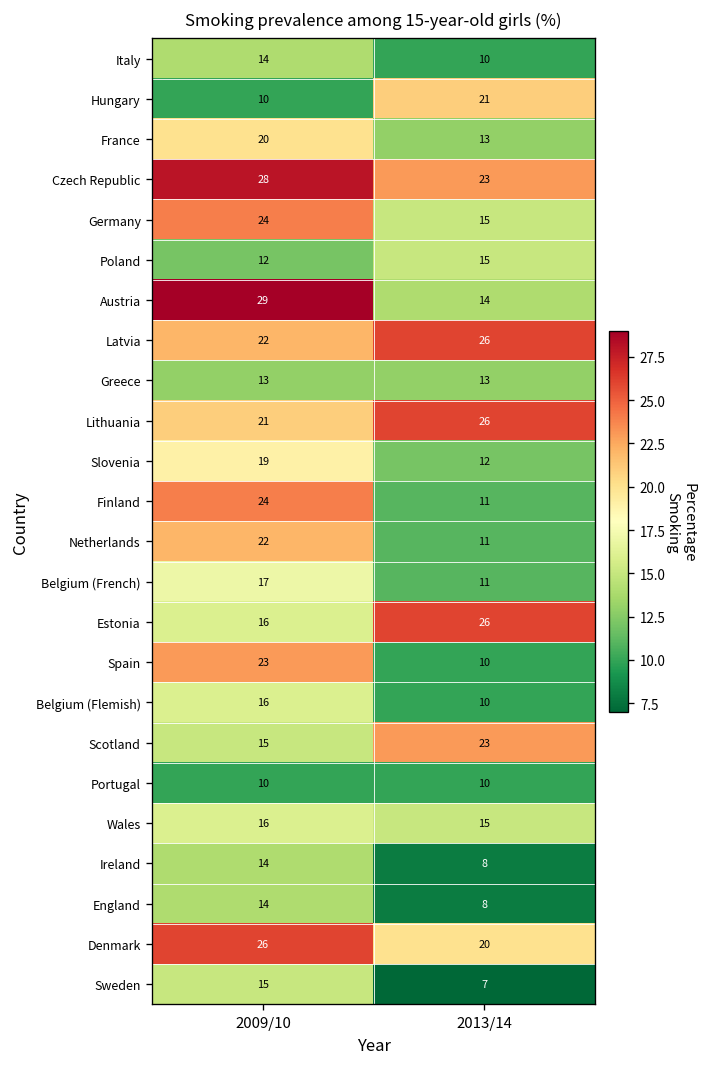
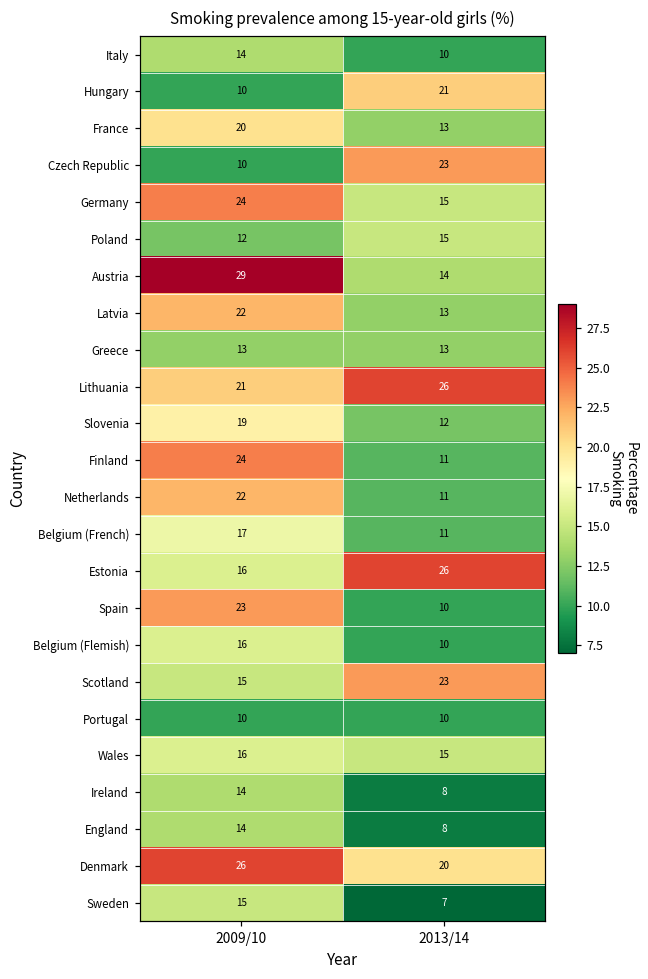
  {
    "Italy": {
      "2009/10": 14,
      "2013/14": 10
    },
    "Hungary": {
      "2009/10": 10,
      "2013/14": 21
    },
    "France": {
      "2009/10": 20,
      "2013/14": 13
    },
    "Czech Republic": {
-     "2009/10": 28,
+     "2009/10": 10,
      "2013/14": 23
    },
    "Germany": {
      "2009/10": 24,
      "2013/14": 15
    },
    "Poland": {
      "2009/10": 12,
      "2013/14": 15
    },
    "Austria": {
      "2009/10": 29,
      "2013/14": 14
    },
    "Latvia": {
      "2009/10": 22,
-     "2013/14": 26
+     "2013/14": 13
    },
    "Greece": {
      "2009/10": 13,
      "2013/14": 13
    },
    "Lithuania": {
      "2009/10": 21,
      "2013/14": 26
    },
    "Slovenia": {
      "2009/10": 19,
      "2013/14": 12
    },
    "Finland": {
      "2009/10": 24,
      "2013/14": 11
    },
    "Netherlands": {
      "2009/10": 22,
      "2013/14": 11
    },
    "Belgium (French)": {
      "2009/10": 17,
      "2013/14": 11
    },
    "Estonia": {
      "2009/10": 16,
      "2013/14": 26
    },
    "Spain": {
      "2009/10": 23,
      "2013/14": 10
    },
    "Belgium (Flemish)": {
      "2009/10": 16,
      "2013/14": 10
    },
    "Scotland": {
      "2009/10": 15,
      "2013/14": 23
    },
    "Portugal": {
      "2009/10": 10,
      "2013/14": 10
    },
    "Wales": {
      "2009/10": 16,
      "2013/14": 15
    },
    "Ireland": {
      "2009/10": 14,
      "2013/14": 8
    },
    "England": {
      "2009/10": 14,
      "2013/14": 8
    },
    "Denmark": {
      "2009/10": 26,
      "2013/14": 20
    },
    "Sweden": {
      "2009/10": 15,
      "2013/14": 7
    }
  }
